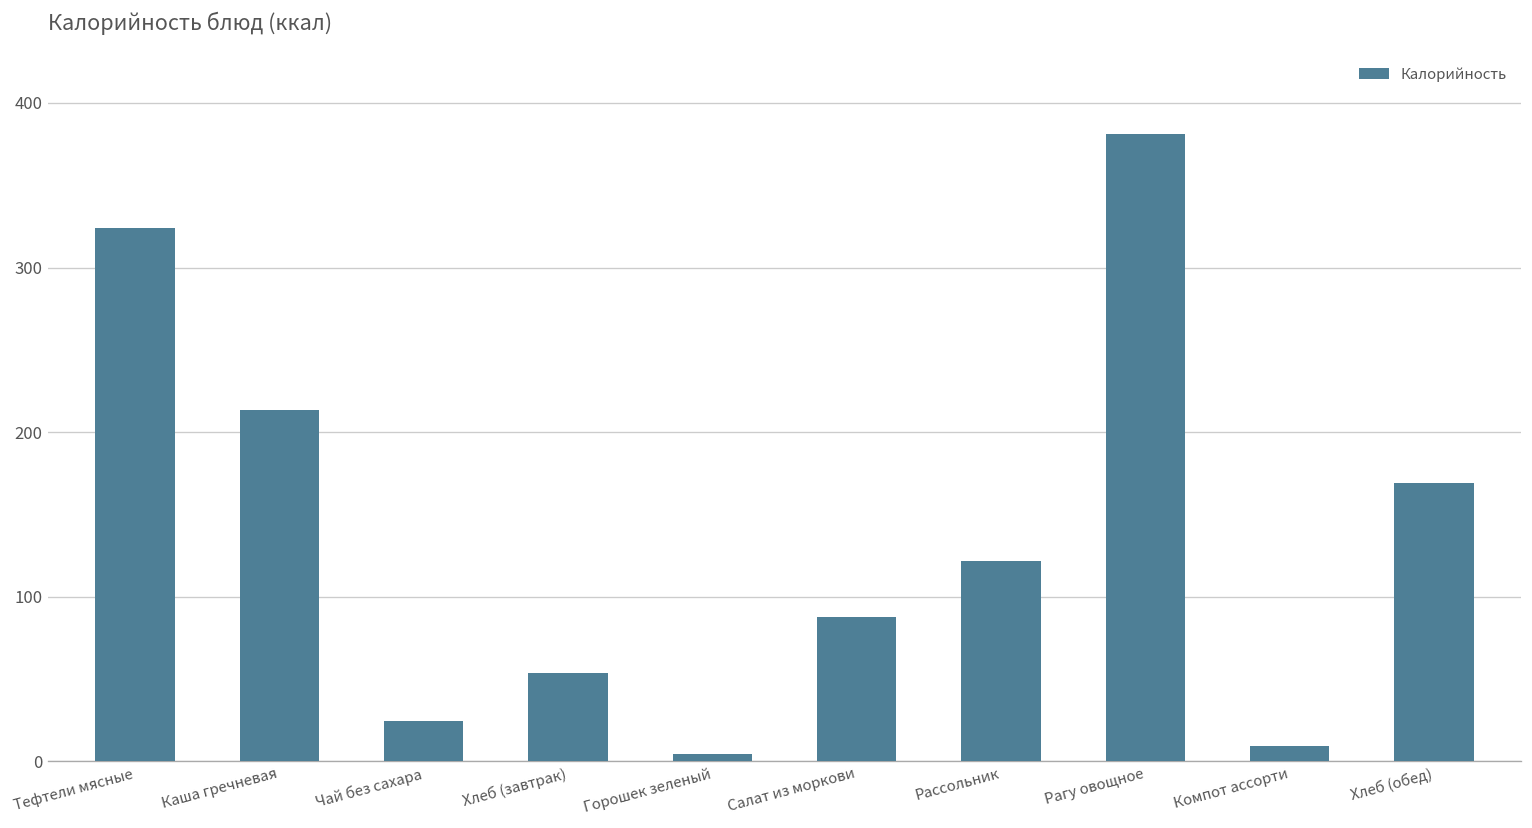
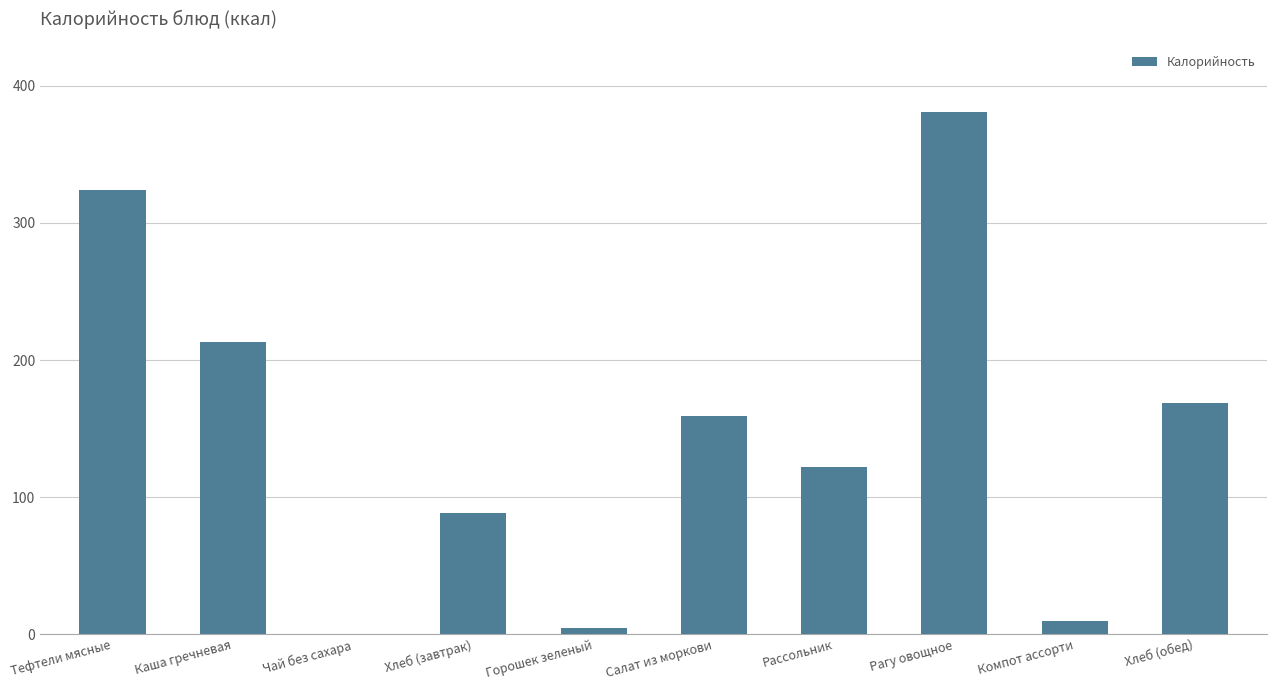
  {
    "Тефтели мясные": 324,
    "Каша гречневая": 213,
-   "Чай без сахара": 24,
-   "Хлеб (завтрак)": 54,
+   "Чай без сахара": 0,
+   "Хлеб (завтрак)": 88,
    "Горошек зеленый": 4,
-   "Салат из моркови": 88,
+   "Салат из моркови": 159,
    "Рассольник": 122,
    "Рагу овощное": 381,
    "Компот ассорти": 9,
    "Хлеб (обед)": 169
  }
